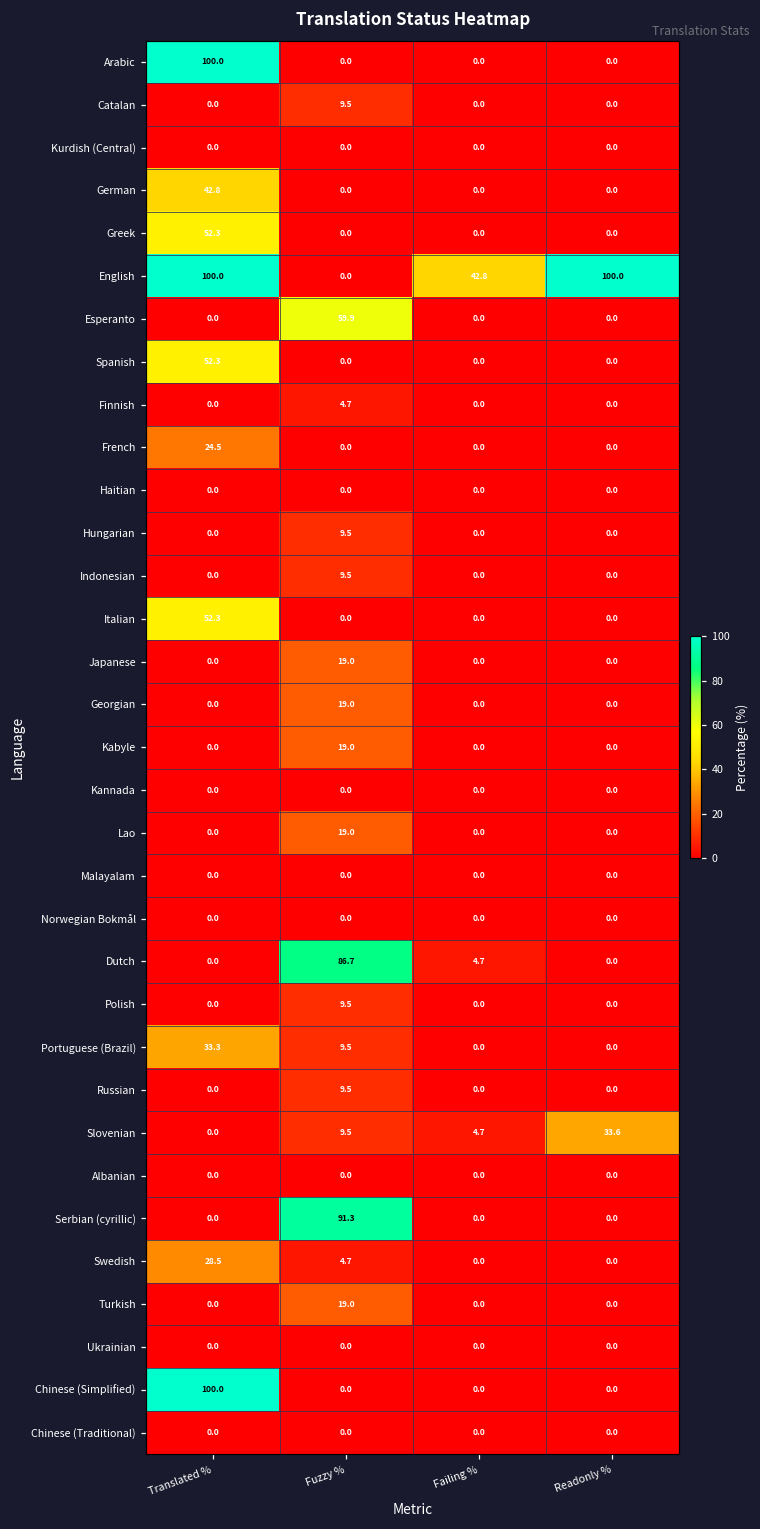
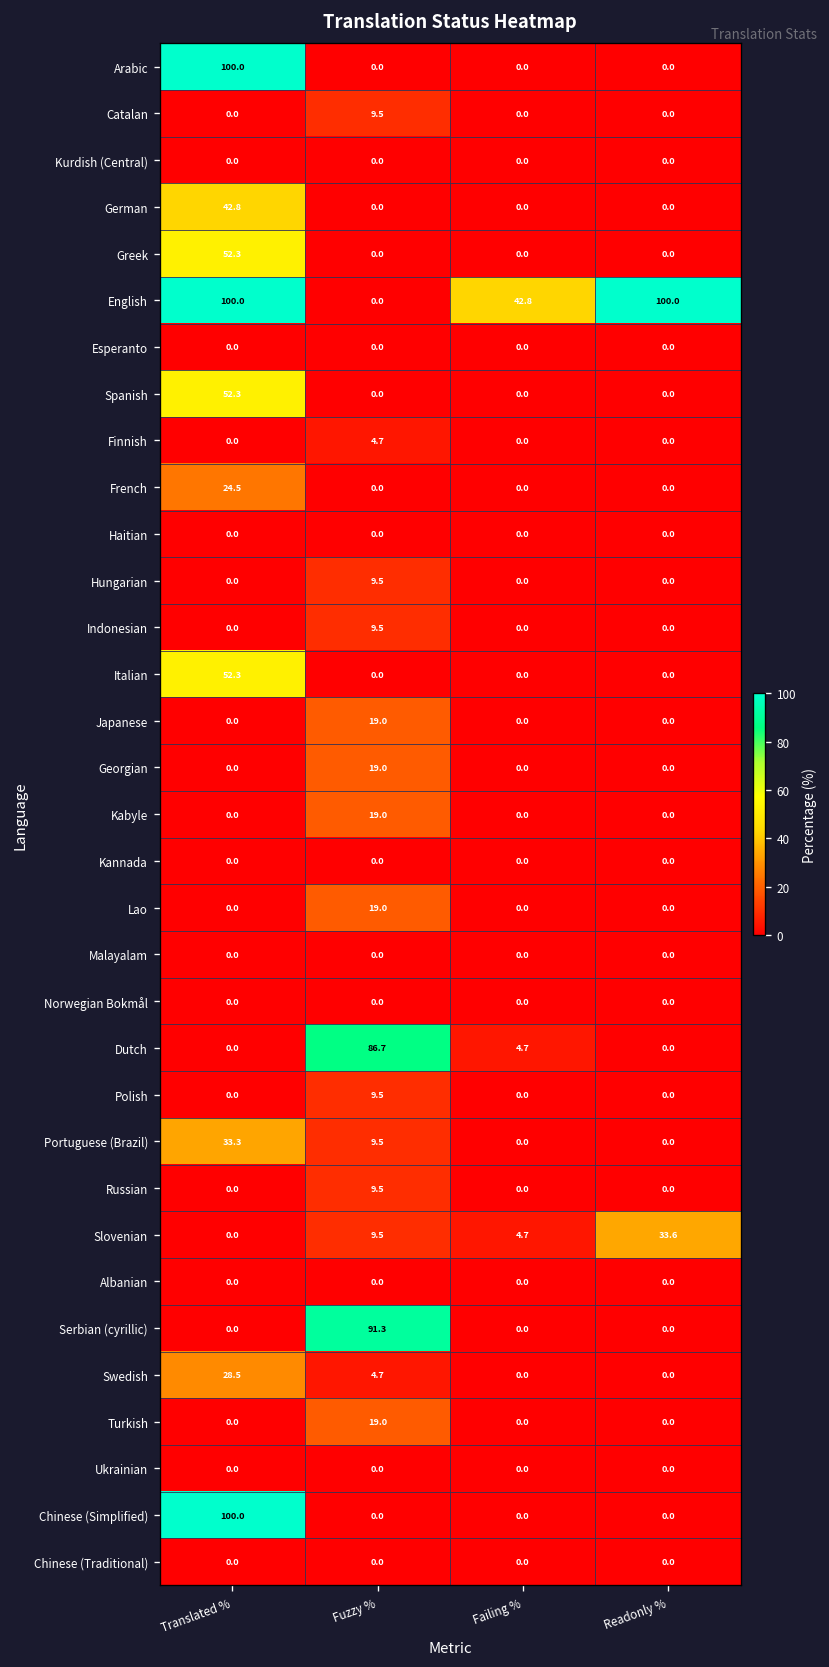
  {
    "Arabic": {
      "Translated %": 100.0,
      "Fuzzy %": 0.0,
      "Failing %": 0.0,
      "Readonly %": 0.0
    },
    "Catalan": {
      "Translated %": 0.0,
      "Fuzzy %": 9.5,
      "Failing %": 0.0,
      "Readonly %": 0.0
    },
    "Kurdish (Central)": {
      "Translated %": 0.0,
      "Fuzzy %": 0.0,
      "Failing %": 0.0,
      "Readonly %": 0.0
    },
    "German": {
      "Translated %": 42.8,
      "Fuzzy %": 0.0,
      "Failing %": 0.0,
      "Readonly %": 0.0
    },
    "Greek": {
      "Translated %": 52.3,
      "Fuzzy %": 0.0,
      "Failing %": 0.0,
      "Readonly %": 0.0
    },
    "English": {
      "Translated %": 100.0,
      "Fuzzy %": 0.0,
      "Failing %": 42.8,
      "Readonly %": 100.0
    },
    "Esperanto": {
      "Translated %": 0.0,
-     "Fuzzy %": 59.9,
+     "Fuzzy %": 0.0,
      "Failing %": 0.0,
      "Readonly %": 0.0
    },
    "Spanish": {
      "Translated %": 52.3,
      "Fuzzy %": 0.0,
      "Failing %": 0.0,
      "Readonly %": 0.0
    },
    "Finnish": {
      "Translated %": 0.0,
      "Fuzzy %": 4.7,
      "Failing %": 0.0,
      "Readonly %": 0.0
    },
    "French": {
      "Translated %": 24.5,
      "Fuzzy %": 0.0,
      "Failing %": 0.0,
      "Readonly %": 0.0
    },
    "Haitian": {
      "Translated %": 0.0,
      "Fuzzy %": 0.0,
      "Failing %": 0.0,
      "Readonly %": 0.0
    },
    "Hungarian": {
      "Translated %": 0.0,
      "Fuzzy %": 9.5,
      "Failing %": 0.0,
      "Readonly %": 0.0
    },
    "Indonesian": {
      "Translated %": 0.0,
      "Fuzzy %": 9.5,
      "Failing %": 0.0,
      "Readonly %": 0.0
    },
    "Italian": {
      "Translated %": 52.3,
      "Fuzzy %": 0.0,
      "Failing %": 0.0,
      "Readonly %": 0.0
    },
    "Japanese": {
      "Translated %": 0.0,
      "Fuzzy %": 19.0,
      "Failing %": 0.0,
      "Readonly %": 0.0
    },
    "Georgian": {
      "Translated %": 0.0,
      "Fuzzy %": 19.0,
      "Failing %": 0.0,
      "Readonly %": 0.0
    },
    "Kabyle": {
      "Translated %": 0.0,
      "Fuzzy %": 19.0,
      "Failing %": 0.0,
      "Readonly %": 0.0
    },
    "Kannada": {
      "Translated %": 0.0,
      "Fuzzy %": 0.0,
      "Failing %": 0.0,
      "Readonly %": 0.0
    },
    "Lao": {
      "Translated %": 0.0,
      "Fuzzy %": 19.0,
      "Failing %": 0.0,
      "Readonly %": 0.0
    },
    "Malayalam": {
      "Translated %": 0.0,
      "Fuzzy %": 0.0,
      "Failing %": 0.0,
      "Readonly %": 0.0
    },
    "Norwegian Bokmål": {
      "Translated %": 0.0,
      "Fuzzy %": 0.0,
      "Failing %": 0.0,
      "Readonly %": 0.0
    },
    "Dutch": {
      "Translated %": 0.0,
      "Fuzzy %": 86.7,
      "Failing %": 4.7,
      "Readonly %": 0.0
    },
    "Polish": {
      "Translated %": 0.0,
      "Fuzzy %": 9.5,
      "Failing %": 0.0,
      "Readonly %": 0.0
    },
    "Portuguese (Brazil)": {
      "Translated %": 33.3,
      "Fuzzy %": 9.5,
      "Failing %": 0.0,
      "Readonly %": 0.0
    },
    "Russian": {
      "Translated %": 0.0,
      "Fuzzy %": 9.5,
      "Failing %": 0.0,
      "Readonly %": 0.0
    },
    "Slovenian": {
      "Translated %": 0.0,
      "Fuzzy %": 9.5,
      "Failing %": 4.7,
      "Readonly %": 33.6
    },
    "Albanian": {
      "Translated %": 0.0,
      "Fuzzy %": 0.0,
      "Failing %": 0.0,
      "Readonly %": 0.0
    },
    "Serbian (cyrillic)": {
      "Translated %": 0.0,
      "Fuzzy %": 91.3,
      "Failing %": 0.0,
      "Readonly %": 0.0
    },
    "Swedish": {
      "Translated %": 28.5,
      "Fuzzy %": 4.7,
      "Failing %": 0.0,
      "Readonly %": 0.0
    },
    "Turkish": {
      "Translated %": 0.0,
      "Fuzzy %": 19.0,
      "Failing %": 0.0,
      "Readonly %": 0.0
    },
    "Ukrainian": {
      "Translated %": 0.0,
      "Fuzzy %": 0.0,
      "Failing %": 0.0,
      "Readonly %": 0.0
    },
    "Chinese (Simplified)": {
      "Translated %": 100.0,
      "Fuzzy %": 0.0,
      "Failing %": 0.0,
      "Readonly %": 0.0
    },
    "Chinese (Traditional)": {
      "Translated %": 0.0,
      "Fuzzy %": 0.0,
      "Failing %": 0.0,
      "Readonly %": 0.0
    }
  }
